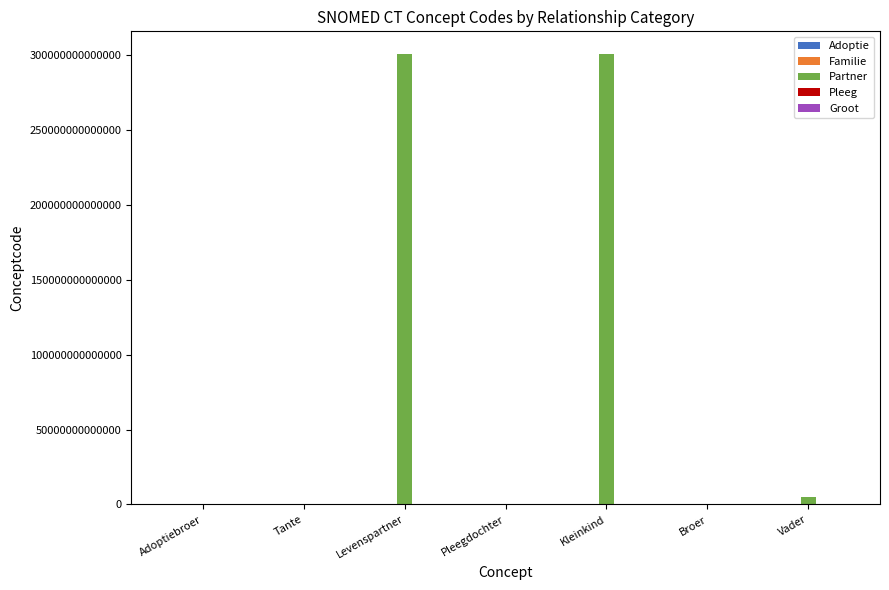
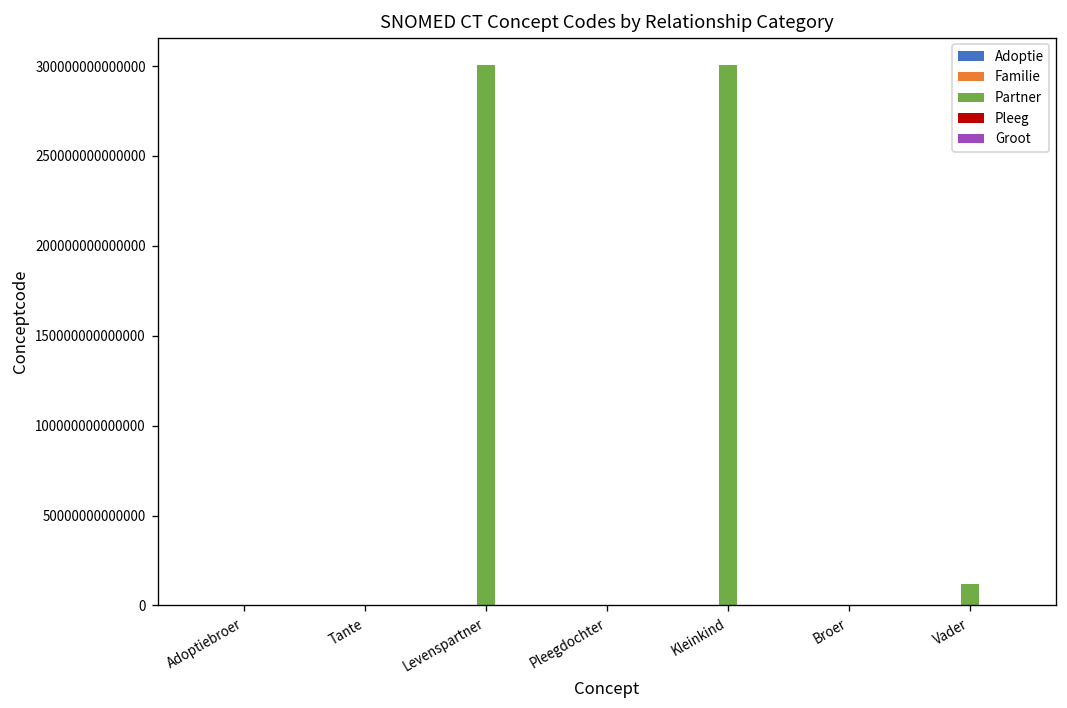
  {
    "Partner": {
      "Levenspartner": 301000000000000,
      "Kleinkind": 300000000000000,
-     "Vader": 5000000000000
+     "Vader": 12000000000000
    }
  }
